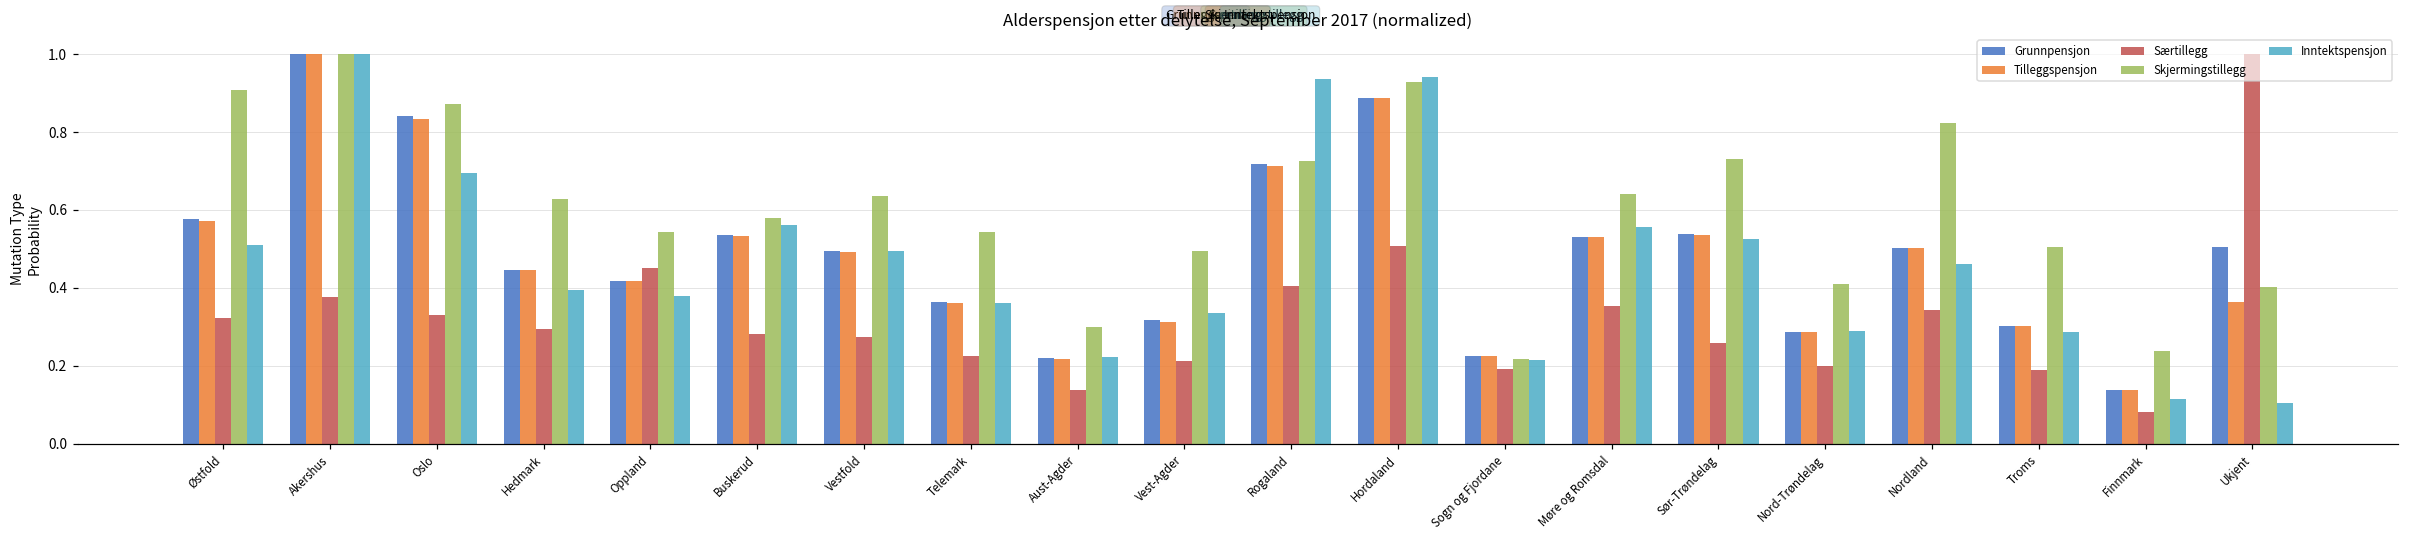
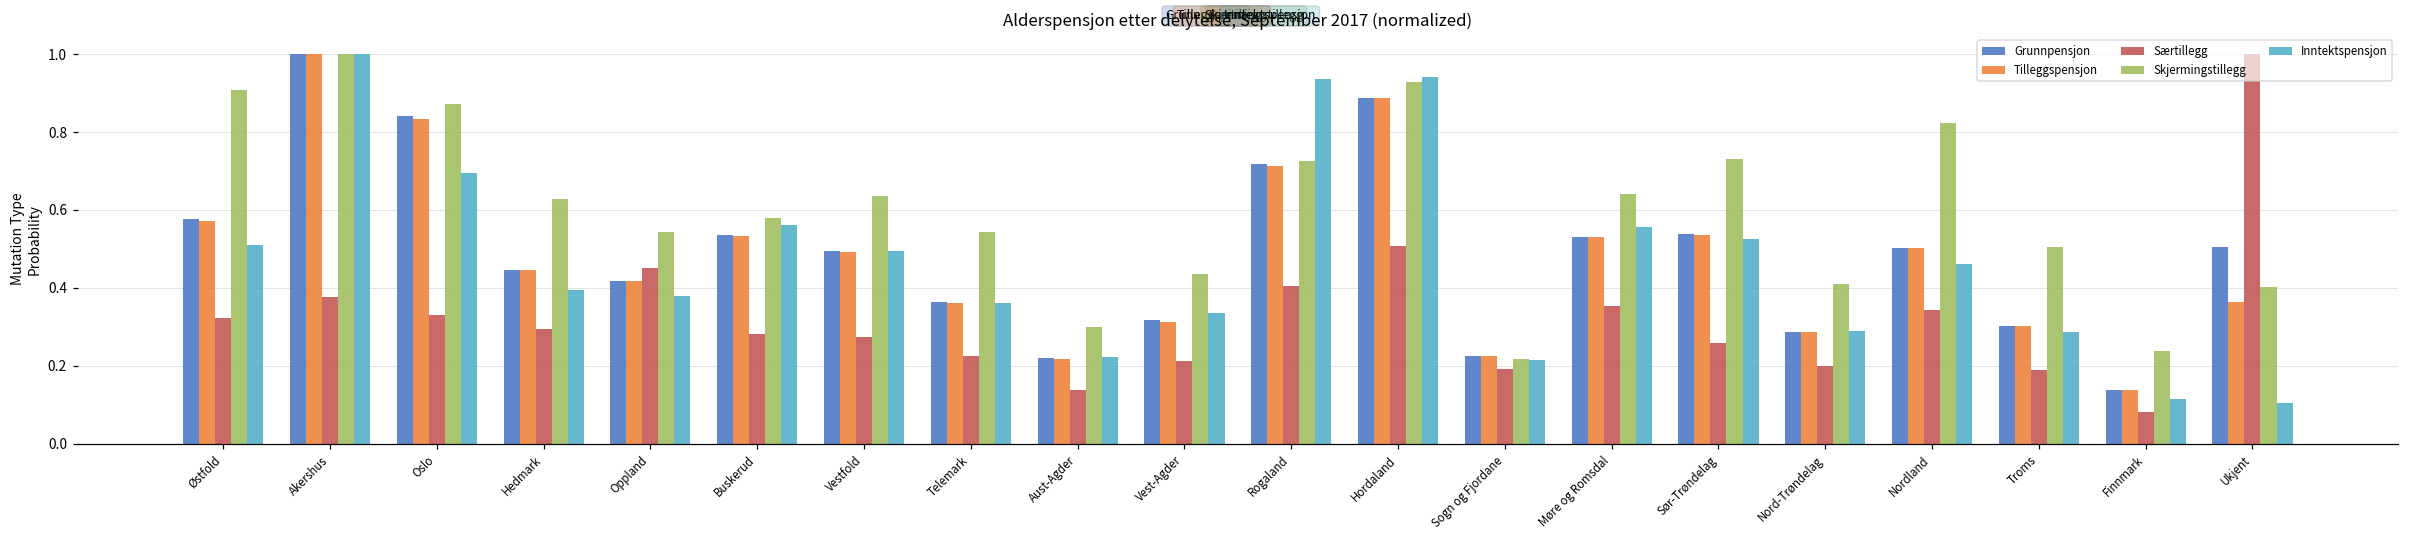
  {
    "Tilleggspensjon": {
      "Østfold": 0.57,
      "Akershus": 1.00,
      "Oslo": 0.83,
      "Hedmark": 0.44,
      "Oppland": 0.42,
      "Buskerud": 0.53,
      "Vestfold": 0.49,
      "Telemark": 0.36,
      "Aust-Agder": 0.22,
      "Vest-Agder": 0.31,
      "Rogaland": 0.71,
      "Hordaland": 0.89,
      "Sogn og Fjordane": 0.22,
      "Møre og Romsdal": 0.53,
      "Sør-Trøndelag": 0.54,
      "Nord-Trøndelag": 0.29,
      "Nordland": 0.50,
      "Troms": 0.30,
      "Finnmark": 0.14,
      "Ukjent": 0.36
    },
    "Særtillegg": {
      "Østfold": 0.32,
      "Akershus": 0.38,
      "Oslo": 0.33,
      "Hedmark": 0.29,
      "Oppland": 0.45,
      "Buskerud": 0.28,
      "Vestfold": 0.27,
      "Telemark": 0.22,
      "Aust-Agder": 0.14,
      "Vest-Agder": 0.21,
      "Rogaland": 0.40,
      "Hordaland": 0.51,
      "Sogn og Fjordane": 0.19,
      "Møre og Romsdal": 0.35,
      "Sør-Trøndelag": 0.26,
      "Nord-Trøndelag": 0.20,
      "Nordland": 0.34,
      "Troms": 0.19,
      "Finnmark": 0.08
    },
    "Skjermingstillegg": {
      "Østfold": 0.91,
      "Akershus": 1.00,
      "Oslo": 0.87,
      "Hedmark": 0.63,
      "Oppland": 0.54,
      "Buskerud": 0.58,
      "Vestfold": 0.64,
      "Telemark": 0.54,
      "Aust-Agder": 0.30,
-     "Vest-Agder": 0.49,
+     "Vest-Agder": 0.44,
      "Rogaland": 0.73,
      "Hordaland": 0.93,
      "Sogn og Fjordane": 0.22,
      "Møre og Romsdal": 0.64,
      "Sør-Trøndelag": 0.73,
      "Nord-Trøndelag": 0.41,
      "Nordland": 0.82,
      "Troms": 0.51,
      "Finnmark": 0.24,
      "Ukjent": 0.40
    }
  }
